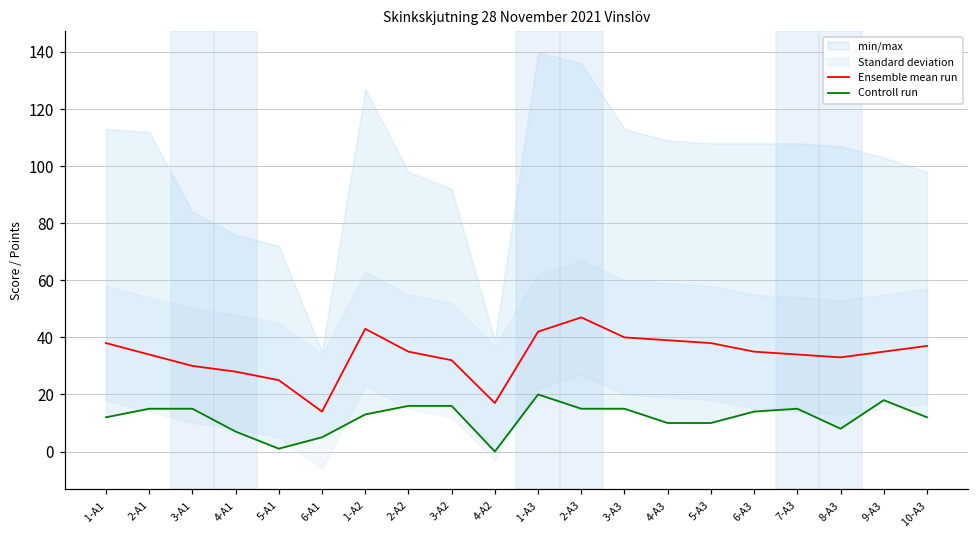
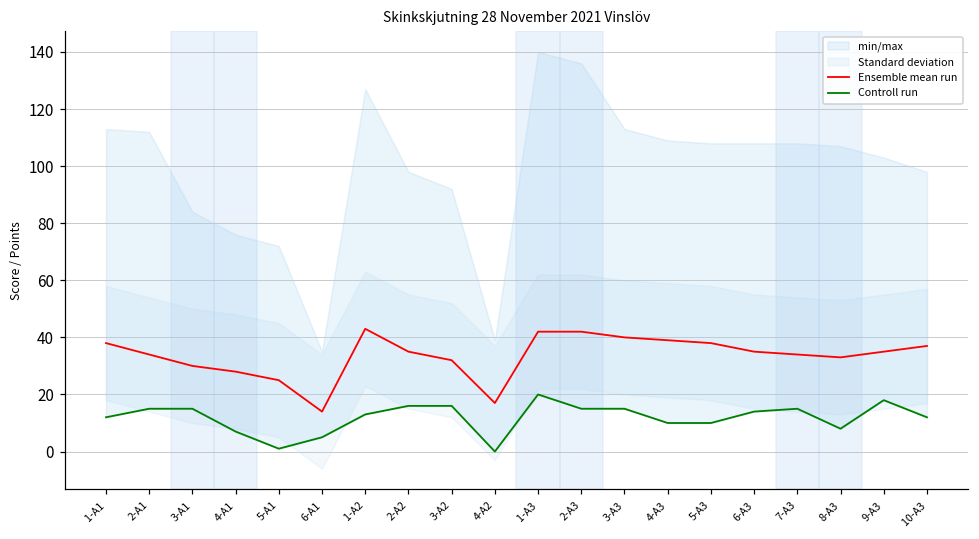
  {
    "Ensemble mean run": {
      "1-A1": 38,
      "2-A1": 34,
      "3-A1": 30,
      "4-A1": 28,
      "5-A1": 25,
      "6-A1": 14,
      "1-A2": 43,
      "2-A2": 35,
      "3-A2": 32,
      "4-A2": 17,
      "1-A3": 42,
-     "2-A3": 47,
+     "2-A3": 42,
      "3-A3": 40,
      "4-A3": 39,
      "5-A3": 38,
      "6-A3": 35,
      "7-A3": 34,
      "8-A3": 33,
      "9-A3": 35,
      "10-A3": 37
    },
    "Controll run": {
      "1-A1": 12,
      "2-A1": 15,
      "3-A1": 15,
      "4-A1": 7,
      "5-A1": 1,
      "6-A1": 5,
      "1-A2": 13,
      "2-A2": 16,
      "3-A2": 16,
      "4-A2": 0,
      "1-A3": 20,
      "2-A3": 15,
      "3-A3": 15,
      "4-A3": 10,
      "5-A3": 10,
      "6-A3": 14,
      "7-A3": 15,
      "8-A3": 8,
      "9-A3": 18,
      "10-A3": 12
    }
  }
